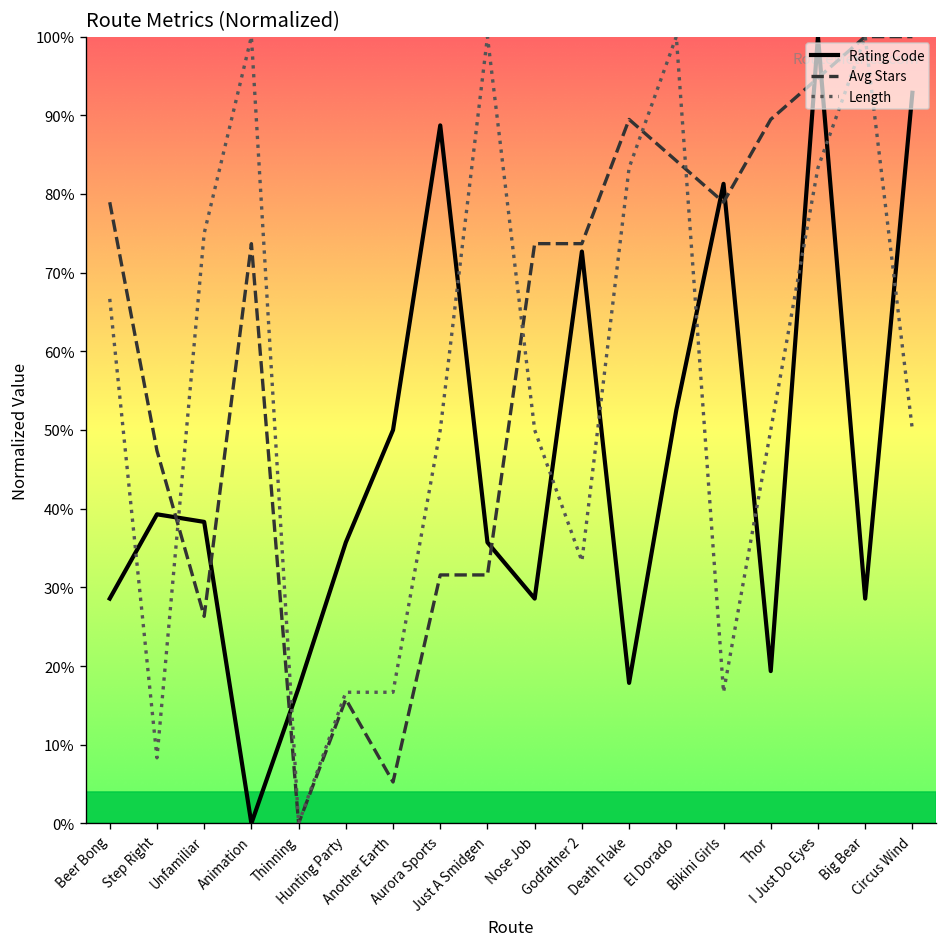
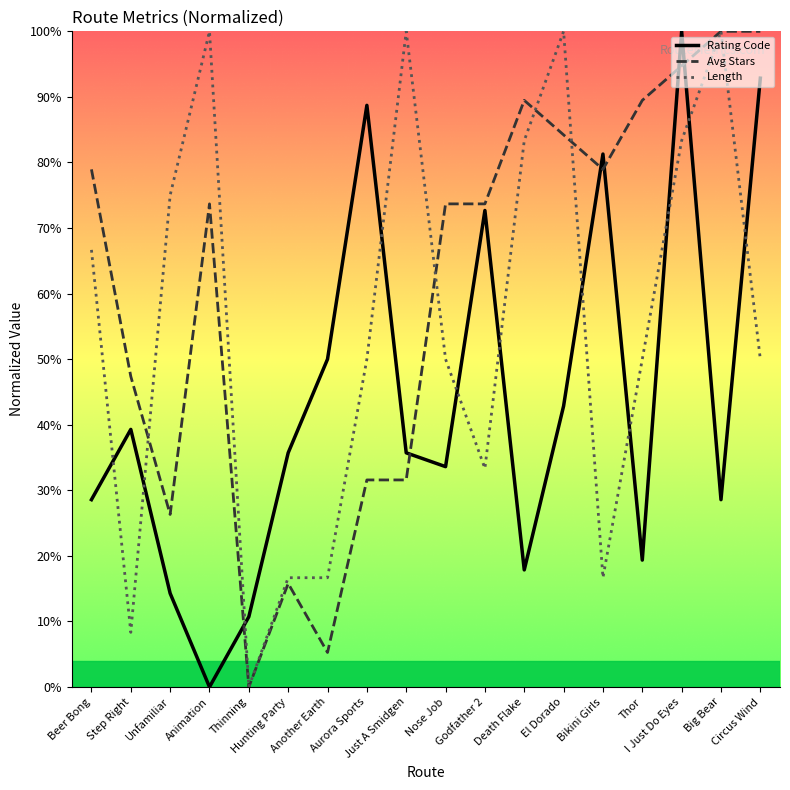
  {
    "Rating Code": {
      "Beer Bong": "29%",
      "Step Right": "39%",
-     "Unfamiliar": "38%",
-     "Thinning": "17%",
+     "Unfamiliar": "14%",
+     "Thinning": "11%",
      "Hunting Party": "36%",
      "Another Earth": "50%",
      "Aurora Sports": "89%",
      "Just A Smidgen": "36%",
-     "Nose Job": "29%",
+     "Nose Job": "34%",
      "Godfather 2": "73%",
      "Death Flake": "18%",
-     "El Dorado": "53%",
+     "El Dorado": "43%",
      "Bikini Girls": "81%",
      "Thor": "19%",
      "I Just Do Eyes": "100%",
      "Big Bear": "29%"
    }
  }
